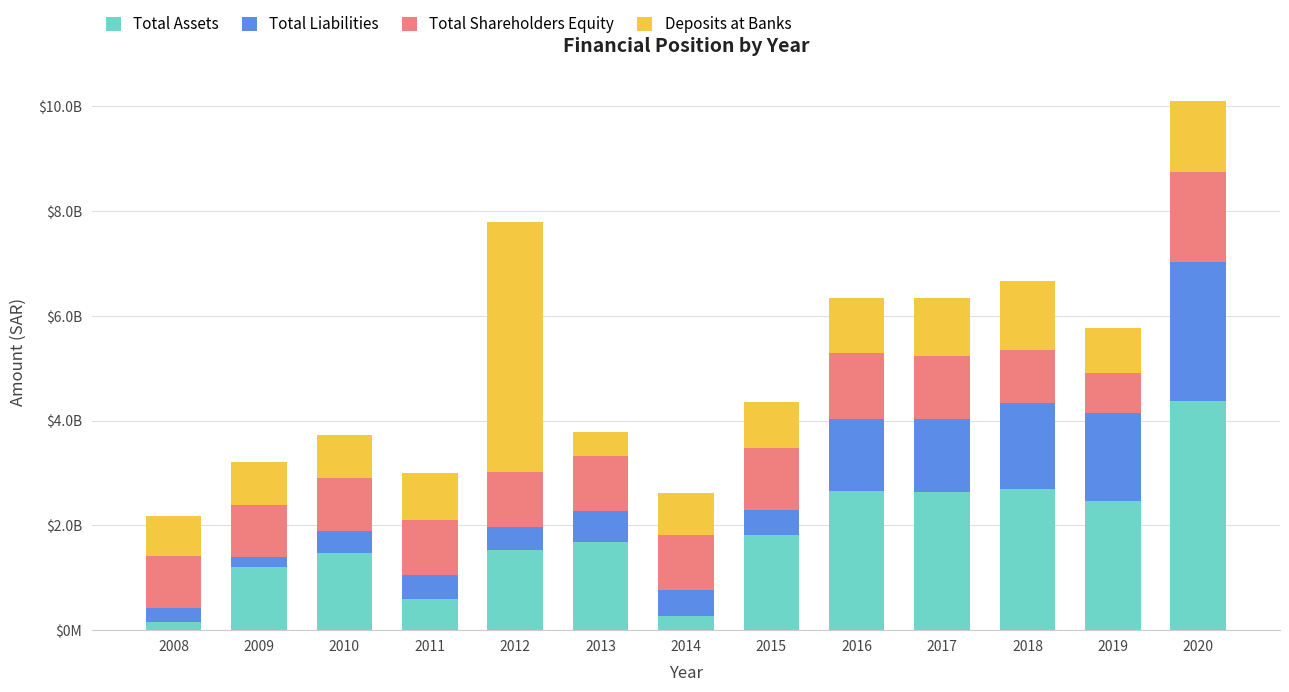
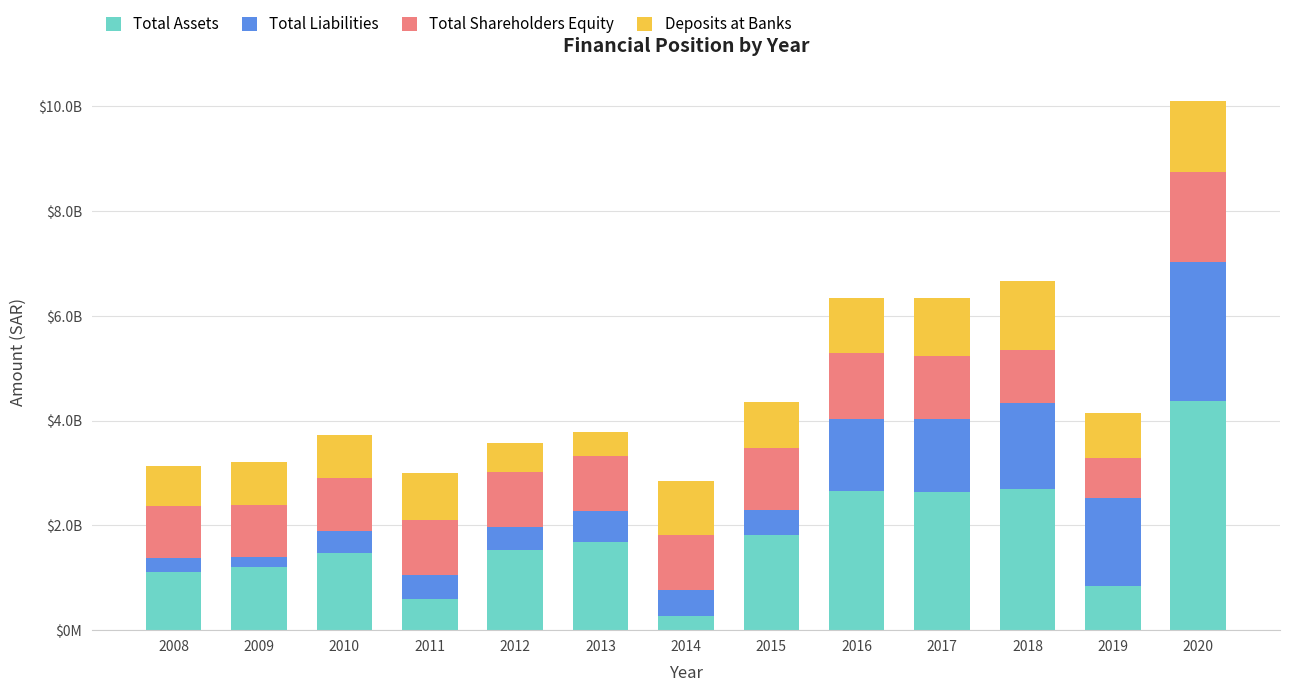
  {
    "Total Assets": {
-     "2008": "$200000000",
+     "2008": "$1100000000",
      "2009": "$1200000000",
      "2010": "$1500000000",
      "2011": "$600000000",
      "2012": "$1500000000",
      "2013": "$1700000000",
      "2014": "$300000000",
      "2015": "$1800000000",
      "2016": "$2700000000",
      "2017": "$2600000000",
      "2018": "$2700000000",
-     "2019": "$2500000000",
+     "2019": "$900000000",
      "2020": "$4400000000"
    },
    "Total Liabilities": {
      "2008": "$300000000",
      "2009": "$200000000",
      "2010": "$400000000",
      "2011": "$500000000",
      "2012": "$500000000",
      "2013": "$600000000",
      "2014": "$500000000",
      "2015": "$500000000",
      "2016": "$1400000000",
      "2017": "$1400000000",
      "2018": "$1700000000",
      "2019": "$1700000000",
      "2020": "$2600000000"
    },
    "Total Shareholders Equity": {
      "2008": "$1000000000",
      "2009": "$1000000000",
      "2010": "$1000000000",
      "2011": "$1000000000",
      "2012": "$1000000000",
      "2013": "$1000000000",
      "2014": "$1100000000",
      "2015": "$1200000000",
      "2016": "$1300000000",
      "2017": "$1200000000",
      "2018": "$1000000000",
      "2019": "$800000000",
      "2020": "$1700000000"
    },
    "Deposits at Banks": {
      "2008": "$800000000",
      "2009": "$800000000",
      "2010": "$800000000",
      "2011": "$900000000",
-     "2012": "$4800000000",
+     "2012": "$600000000",
      "2013": "$400000000",
-     "2014": "$800000000",
+     "2014": "$1000000000",
      "2015": "$900000000",
      "2016": "$1000000000",
      "2017": "$1100000000",
      "2018": "$1300000000",
      "2019": "$900000000",
      "2020": "$1400000000"
    }
  }
